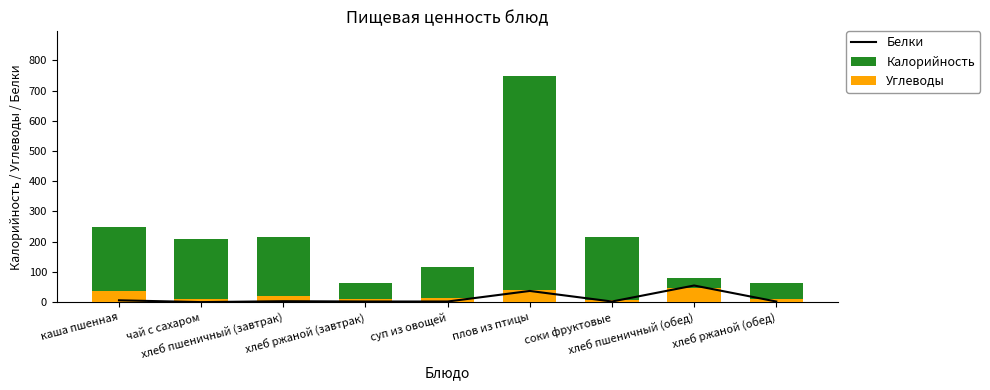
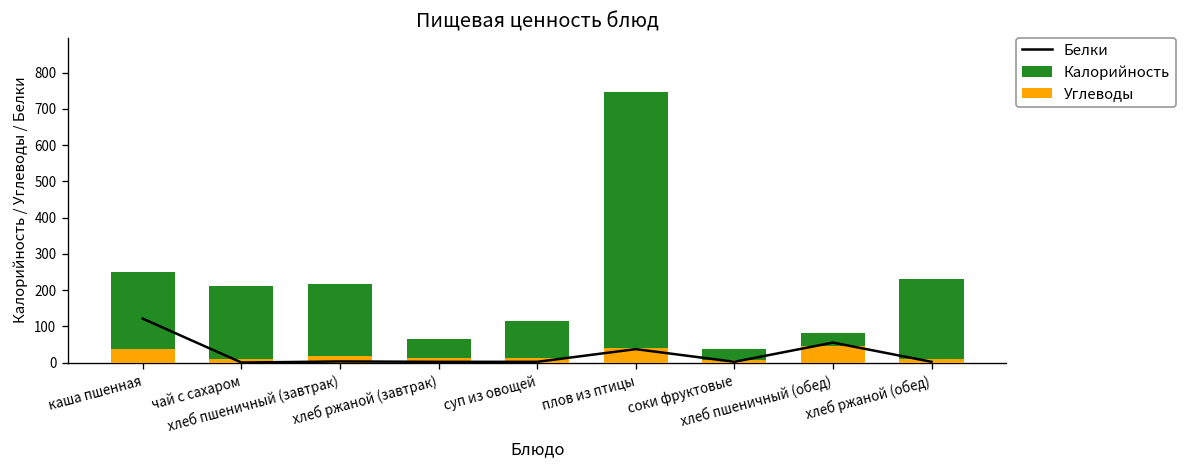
  {
    "Белки": {
-     "каша пшенная": 10,
+     "каша пшенная": 120,
      "чай с сахаром": 0,
      "хлеб пшеничный (завтрак)": 0,
      "хлеб ржаной (завтрак)": 0,
      "суп из овощей": 0,
      "плов из птицы": 40,
      "соки фруктовые": 0,
      "хлеб пшеничный (обед)": 60,
      "хлеб ржаной (обед)": 0
    },
    "Калорийность": {
      "каша пшенная": 250,
      "чай с сахаром": 210,
      "хлеб пшеничный (завтрак)": 220,
      "хлеб ржаной (завтрак)": 60,
      "суп из овощей": 120,
      "плов из птицы": 750,
-     "соки фруктовые": 220,
+     "соки фруктовые": 40,
      "хлеб пшеничный (обед)": 80,
-     "хлеб ржаной (обед)": 60
+     "хлеб ржаной (обед)": 230
    }
  }
